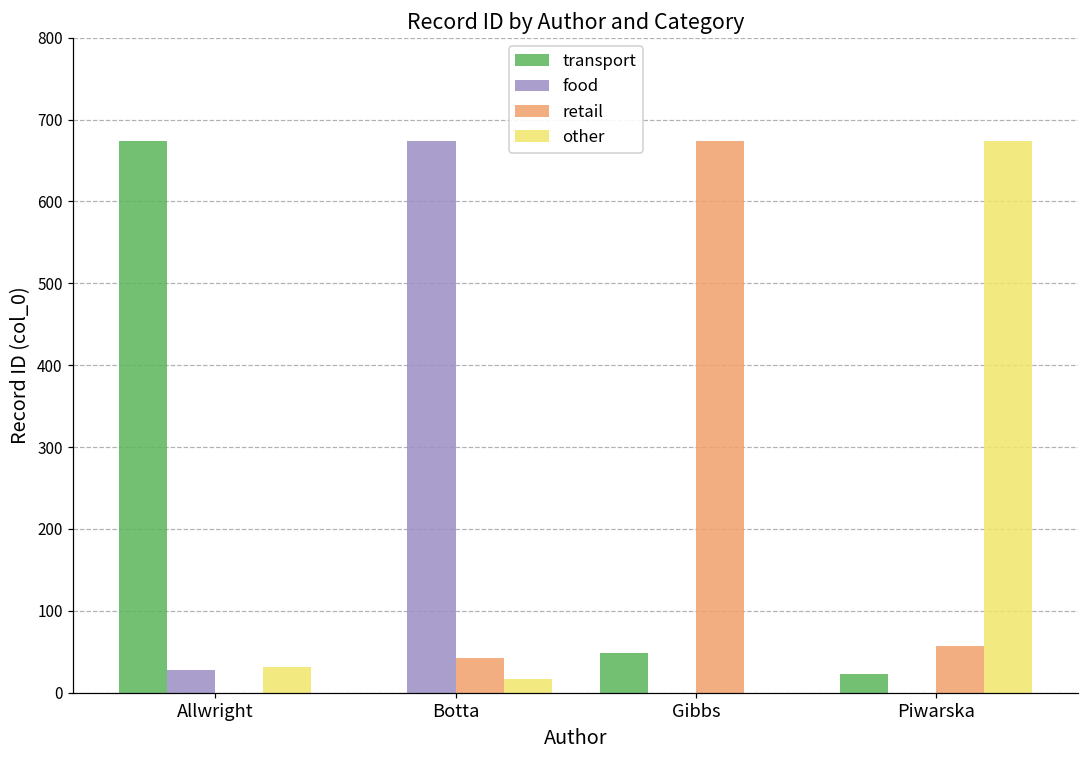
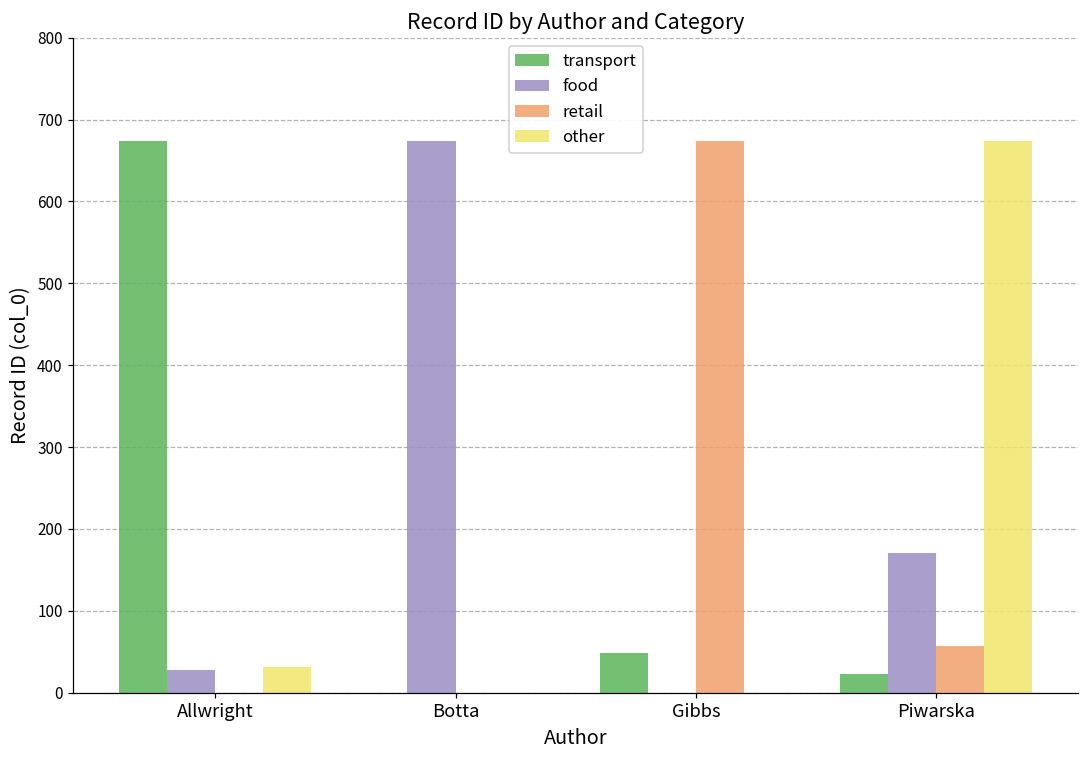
  {
    "transport": {
      "Allwright": 670,
      "Botta": 0,
      "Gibbs": 50,
      "Piwarska": 20
    },
    "food": {
      "Allwright": 30,
      "Botta": 670,
      "Gibbs": 0,
-     "Piwarska": 0
+     "Piwarska": 170
    },
    "retail": {
      "Allwright": 0,
-     "Botta": 40,
+     "Botta": 0,
      "Gibbs": 670,
      "Piwarska": 60
    },
    "other": {
      "Allwright": 30,
-     "Botta": 20,
+     "Botta": 0,
      "Gibbs": 0,
      "Piwarska": 670
    }
  }
